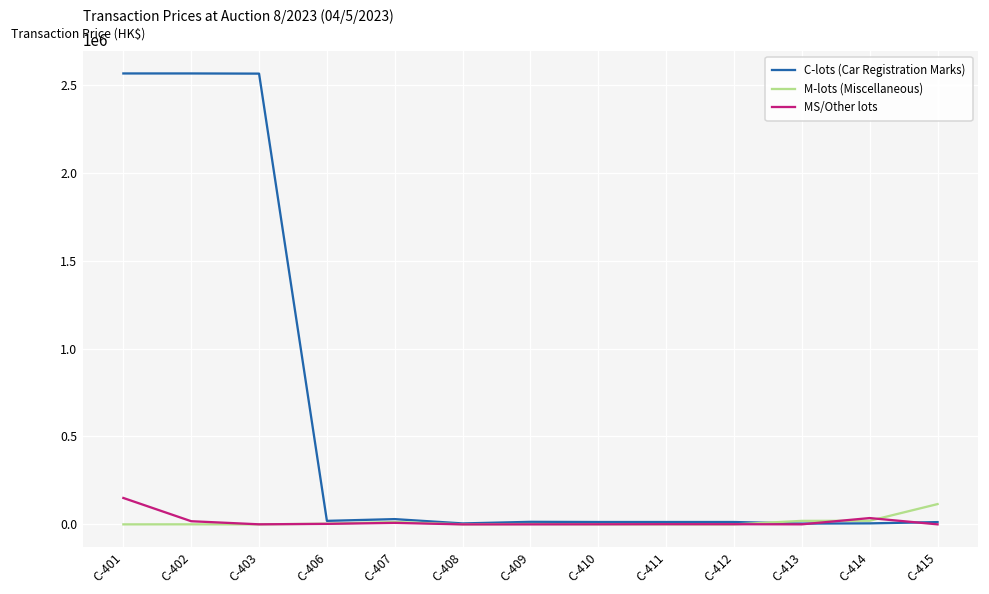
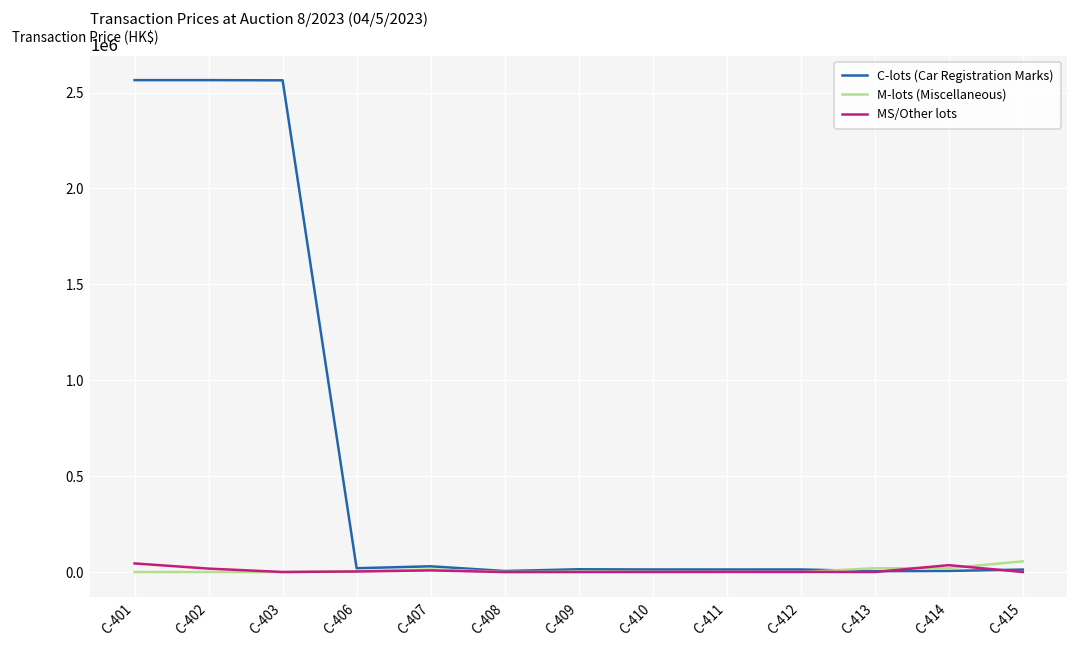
  {
    "C-lots (Car Registration Marks)": {
      "C-401": 2570000,
      "C-402": 2570000,
      "C-403": 2560000,
      "C-406": 20000,
      "C-407": 30000
    },
    "M-lots (Miscellaneous)": {
      "C-401": 0,
      "C-402": 0,
-     "C-415": 120000
+     "C-415": 60000
    },
    "MS/Other lots": {
-     "C-401": 150000,
+     "C-401": 50000,
      "C-402": 20000
    }
  }
